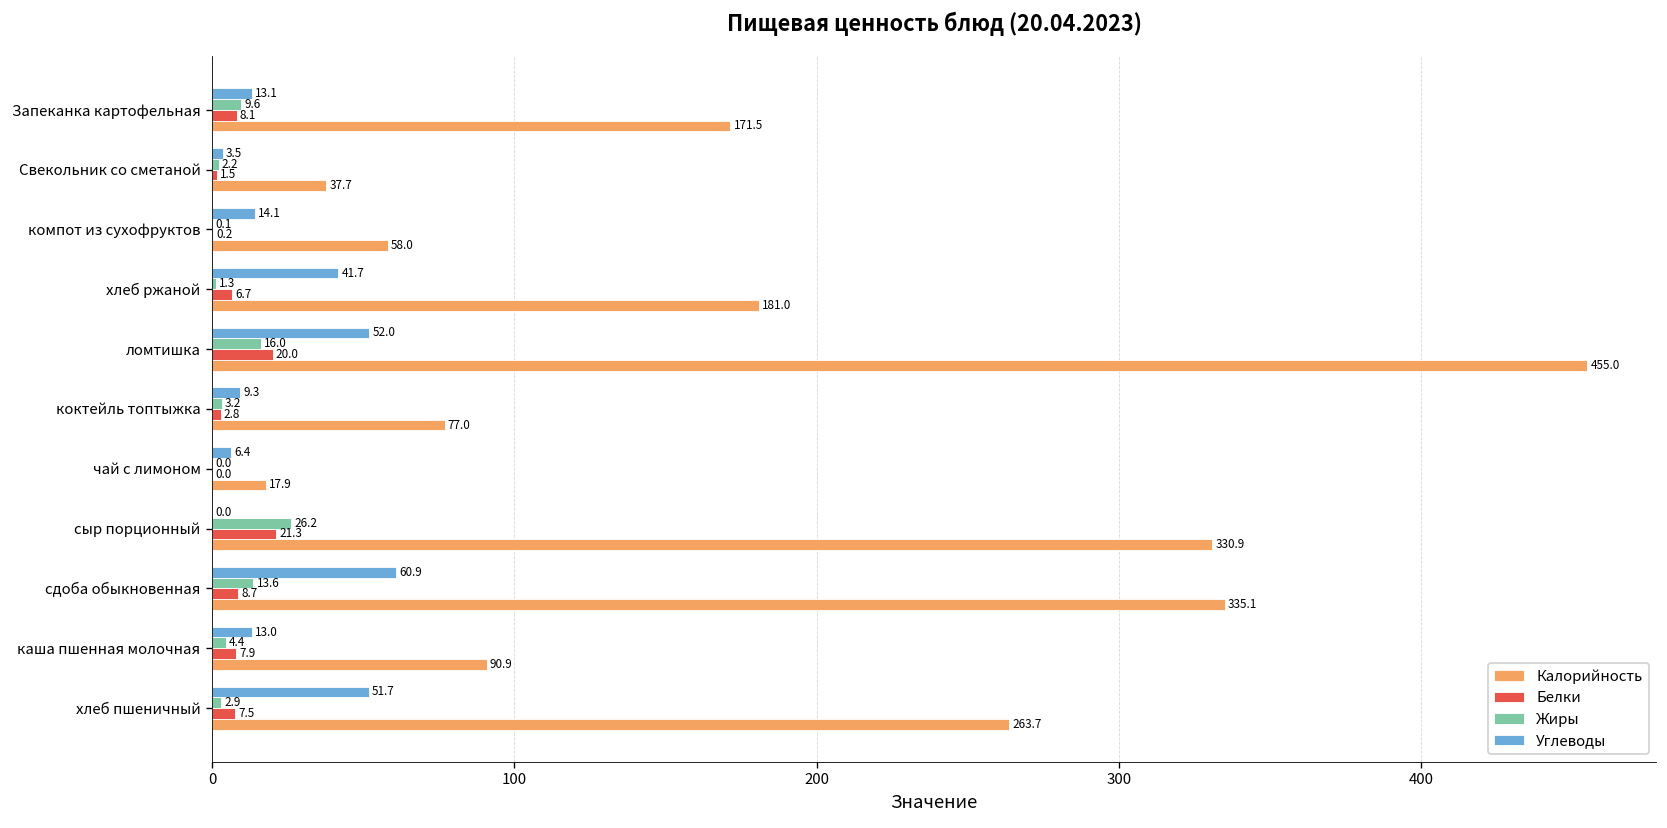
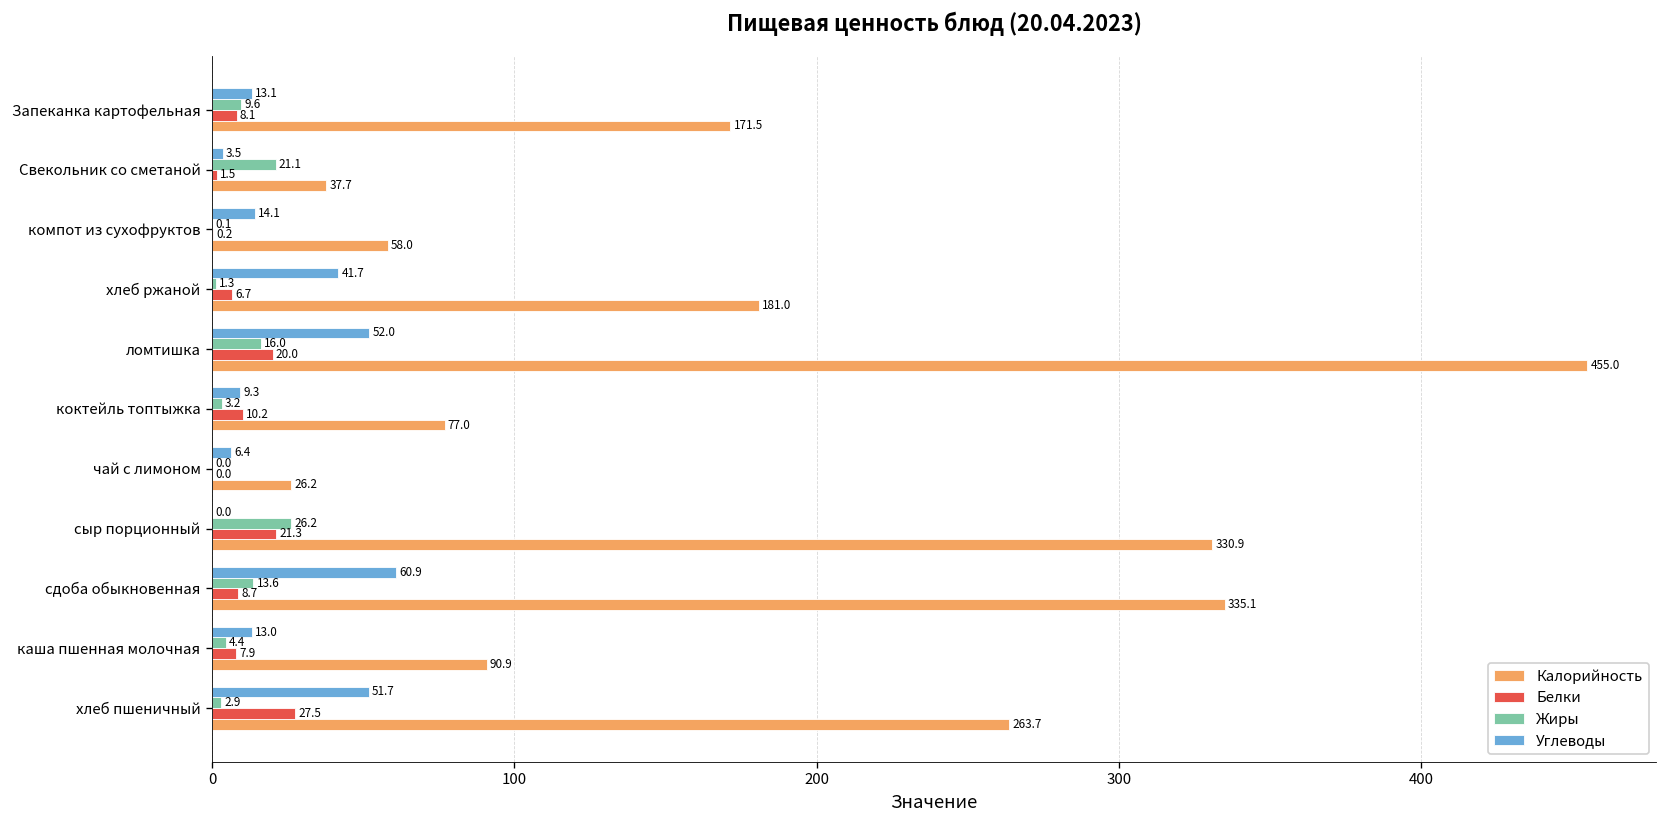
  {
    "Калорийность": {
      "Запеканка картофельная": 171.5,
      "Свекольник со сметаной": 37.7,
      "компот из сухофруктов": 58.0,
      "хлеб ржаной": 181.0,
      "ломтишка": 455.0,
      "коктейль топтыжка": 77.0,
-     "чай с лимоном": 17.9,
+     "чай с лимоном": 26.2,
      "сыр порционный": 330.9,
      "сдоба обыкновенная": 335.1,
      "каша пшенная молочная": 90.9,
      "хлеб пшеничный": 263.7
    },
    "Белки": {
      "Запеканка картофельная": 8.1,
      "Свекольник со сметаной": 1.5,
      "компот из сухофруктов": 0.2,
      "хлеб ржаной": 6.7,
      "ломтишка": 20.0,
-     "коктейль топтыжка": 2.8,
+     "коктейль топтыжка": 10.2,
      "чай с лимоном": 0.0,
      "сыр порционный": 21.3,
      "сдоба обыкновенная": 8.7,
      "каша пшенная молочная": 7.9,
-     "хлеб пшеничный": 7.5
+     "хлеб пшеничный": 27.5
    },
    "Жиры": {
      "Запеканка картофельная": 9.6,
-     "Свекольник со сметаной": 2.2,
+     "Свекольник со сметаной": 21.1,
      "компот из сухофруктов": 0.1,
      "хлеб ржаной": 1.3,
      "ломтишка": 16.0,
      "коктейль топтыжка": 3.2,
      "чай с лимоном": 0.0,
      "сыр порционный": 26.2,
      "сдоба обыкновенная": 13.6,
      "каша пшенная молочная": 4.4,
      "хлеб пшеничный": 2.9
    },
    "Углеводы": {
      "Запеканка картофельная": 13.1,
      "Свекольник со сметаной": 3.5,
      "компот из сухофруктов": 14.1,
      "хлеб ржаной": 41.7,
      "ломтишка": 52.0,
      "коктейль топтыжка": 9.3,
      "чай с лимоном": 6.4,
      "сыр порционный": 0.0,
      "сдоба обыкновенная": 60.9,
      "каша пшенная молочная": 13.0,
      "хлеб пшеничный": 51.7
    }
  }
